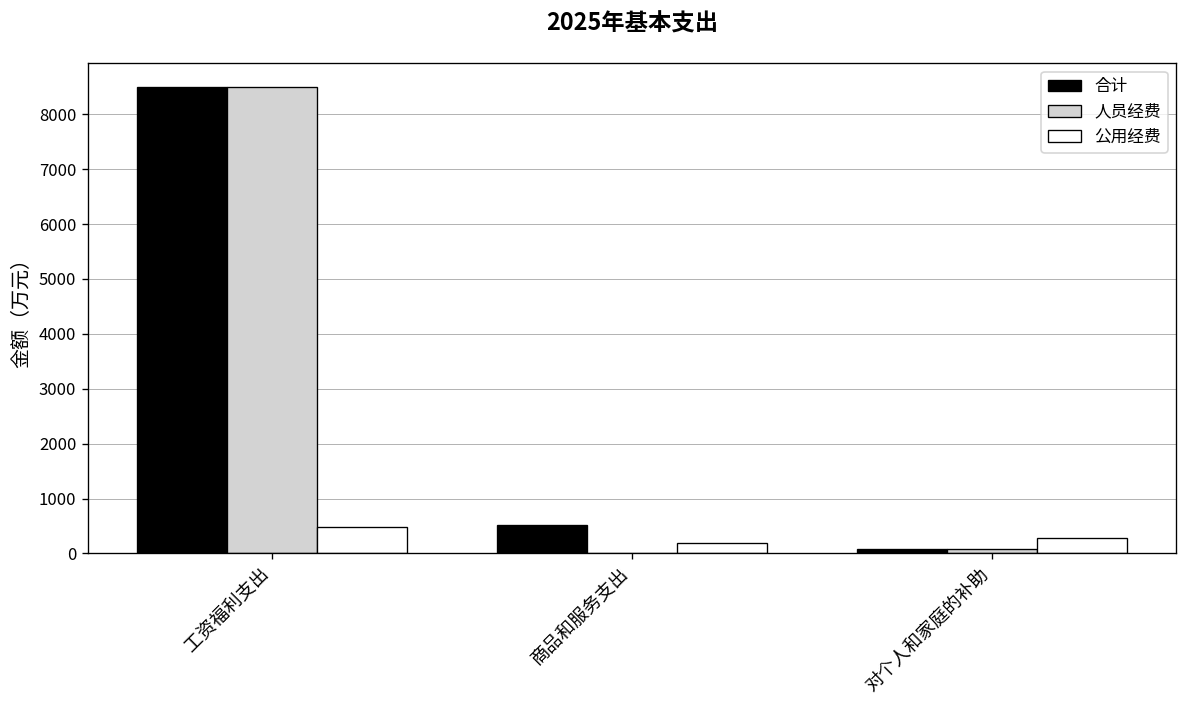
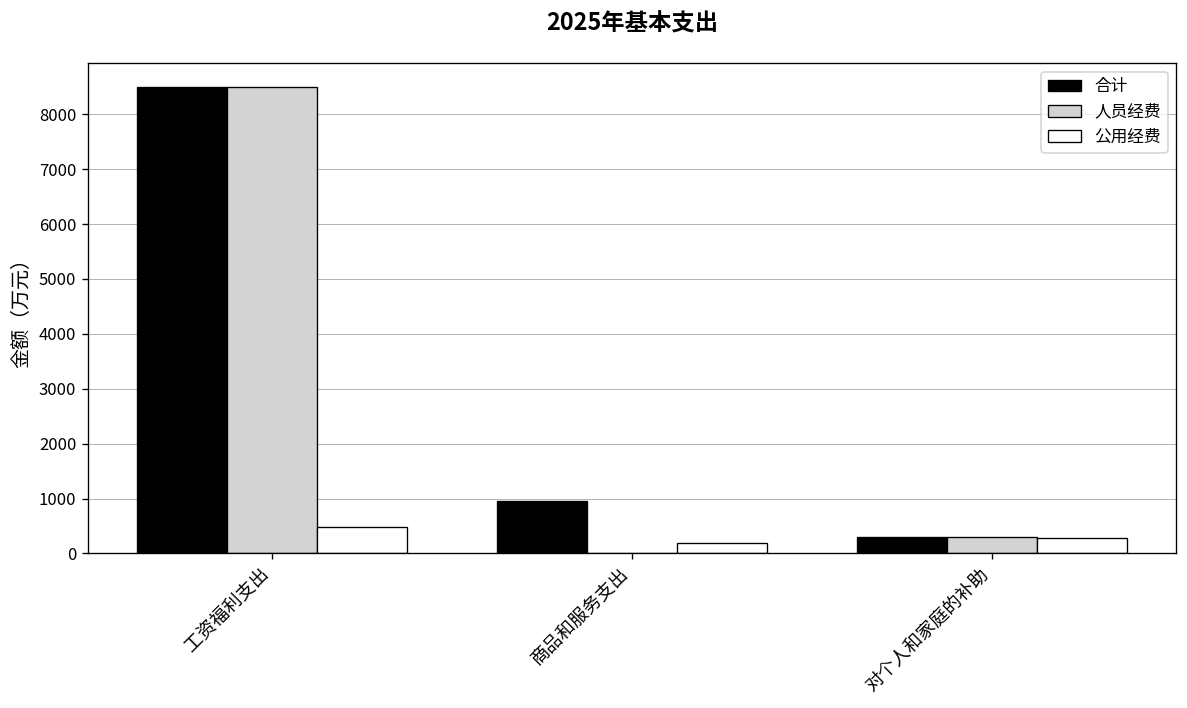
  {
    "合计": {
      "工资福利支出": 8500,
-     "商品和服务支出": 500,
-     "对个人和家庭的补助": 100
+     "商品和服务支出": 900,
+     "对个人和家庭的补助": 300
    },
    "人员经费": {
      "工资福利支出": 8500,
      "商品和服务支出": 0,
-     "对个人和家庭的补助": 100
+     "对个人和家庭的补助": 300
    },
    "公用经费": {
      "工资福利支出": 500,
      "商品和服务支出": 200,
      "对个人和家庭的补助": 300
    }
  }
